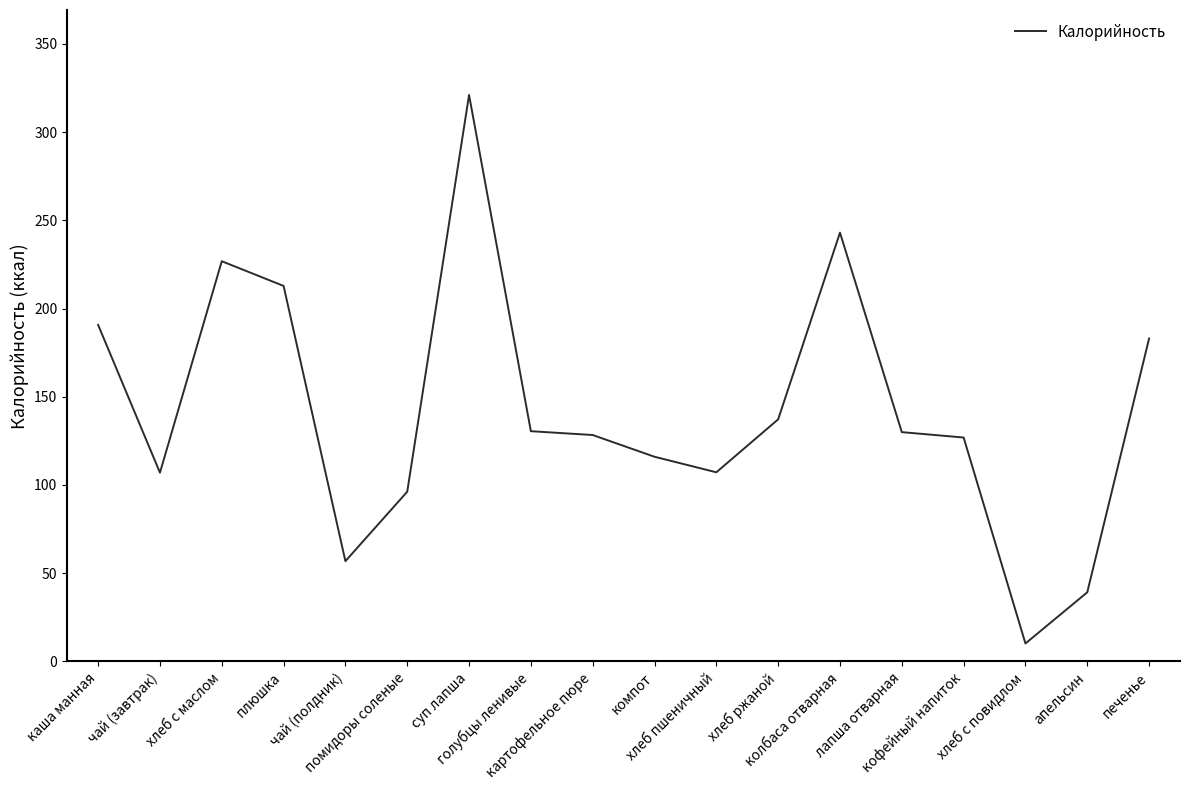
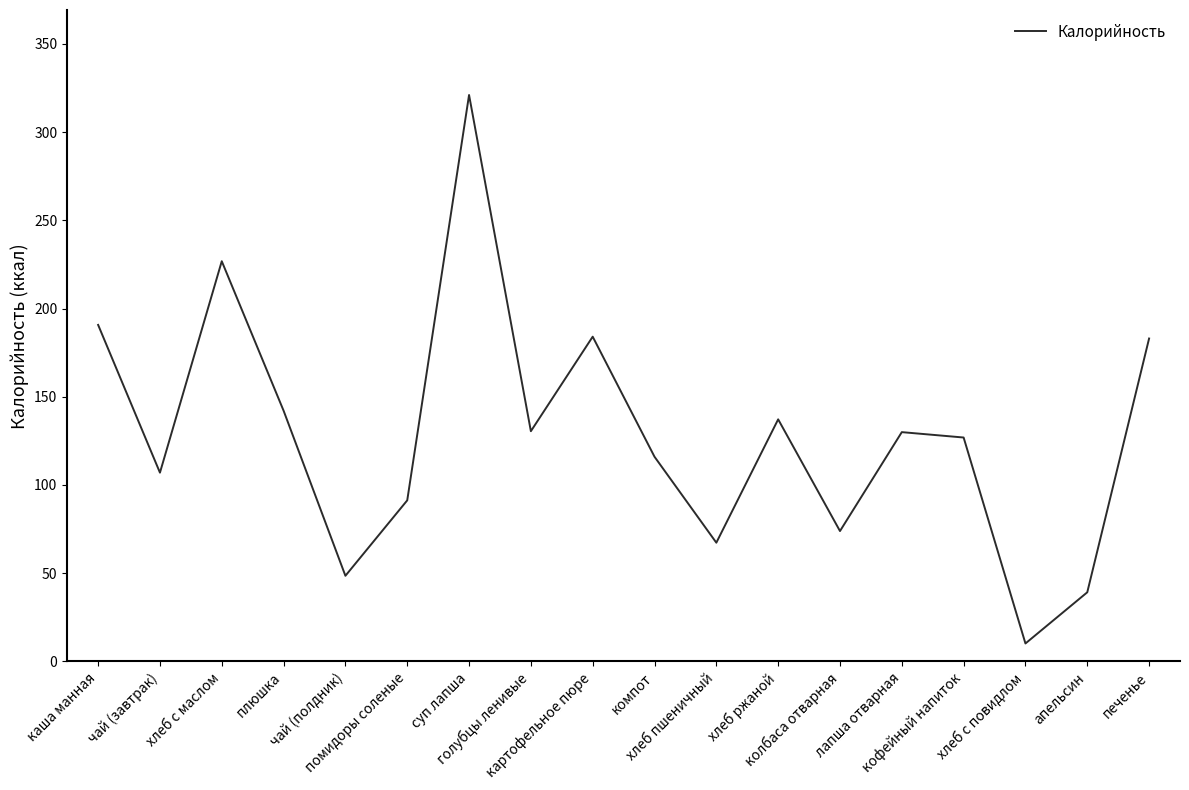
  {
    "каша манная": 191,
    "чай (завтрак)": 107,
    "хлеб с маслом": 227,
-   "плюшка": 213,
-   "чай (полдник)": 57,
-   "помидоры соленые": 96,
+   "плюшка": 142,
+   "чай (полдник)": 49,
+   "помидоры соленые": 91,
    "суп лапша": 321,
    "голубцы ленивые": 130,
-   "картофельное пюре": 128,
+   "картофельное пюре": 184,
    "компот": 116,
-   "хлеб пшеничный": 107,
+   "хлеб пшеничный": 67,
    "хлеб ржаной": 137,
-   "колбаса отварная": 243,
+   "колбаса отварная": 74,
    "лапша отварная": 130,
    "кофейный напиток": 127,
    "хлеб с повидлом": 10,
    "апельсин": 39,
    "печенье": 183
  }
